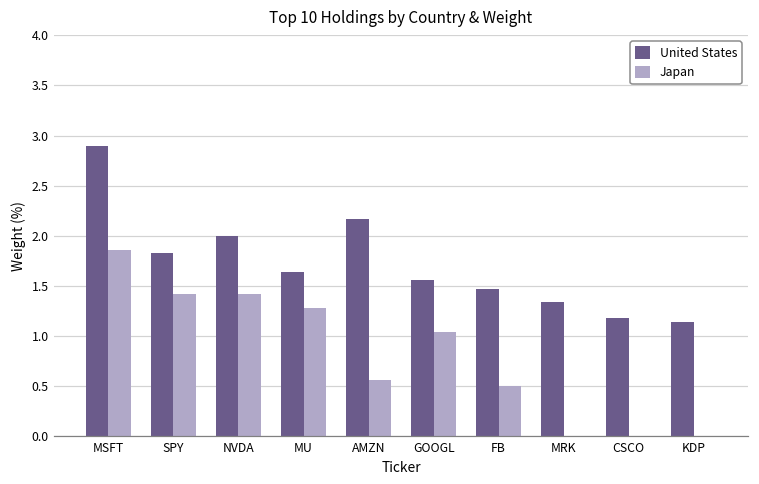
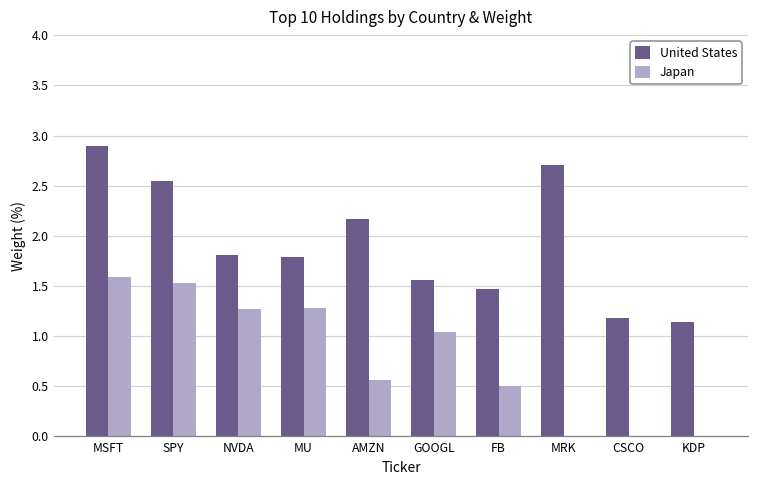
  {
    "United States": {
      "MSFT": 2.9,
-     "SPY": 1.8,
-     "NVDA": 2.0,
-     "MU": 1.6,
+     "SPY": 2.6,
+     "NVDA": 1.8,
+     "MU": 1.8,
      "AMZN": 2.2,
      "GOOGL": 1.6,
      "FB": 1.5,
-     "MRK": 1.3,
+     "MRK": 2.7,
      "CSCO": 1.2,
      "KDP": 1.1
    },
    "Japan": {
-     "MSFT": 1.9,
-     "SPY": 1.4,
-     "NVDA": 1.4,
+     "MSFT": 1.6,
+     "SPY": 1.5,
+     "NVDA": 1.3,
      "MU": 1.3,
      "AMZN": 0.6,
      "GOOGL": 1.0,
      "FB": 0.5,
      "MRK": 0.0,
      "CSCO": 0.0,
      "KDP": 0.0
    }
  }
